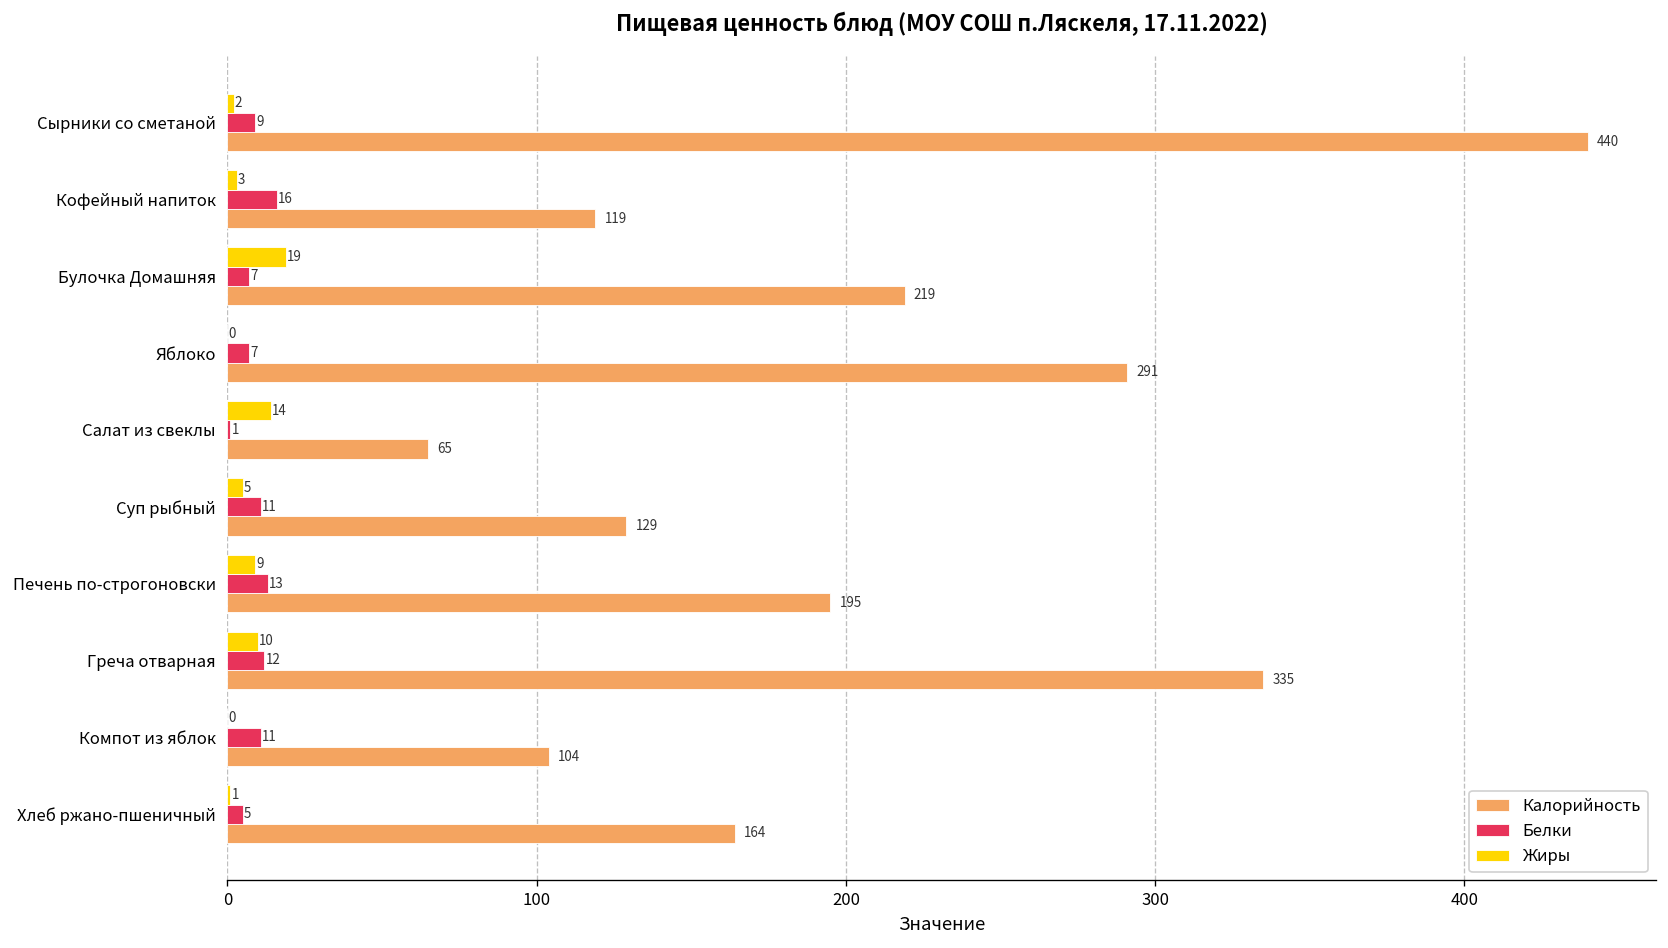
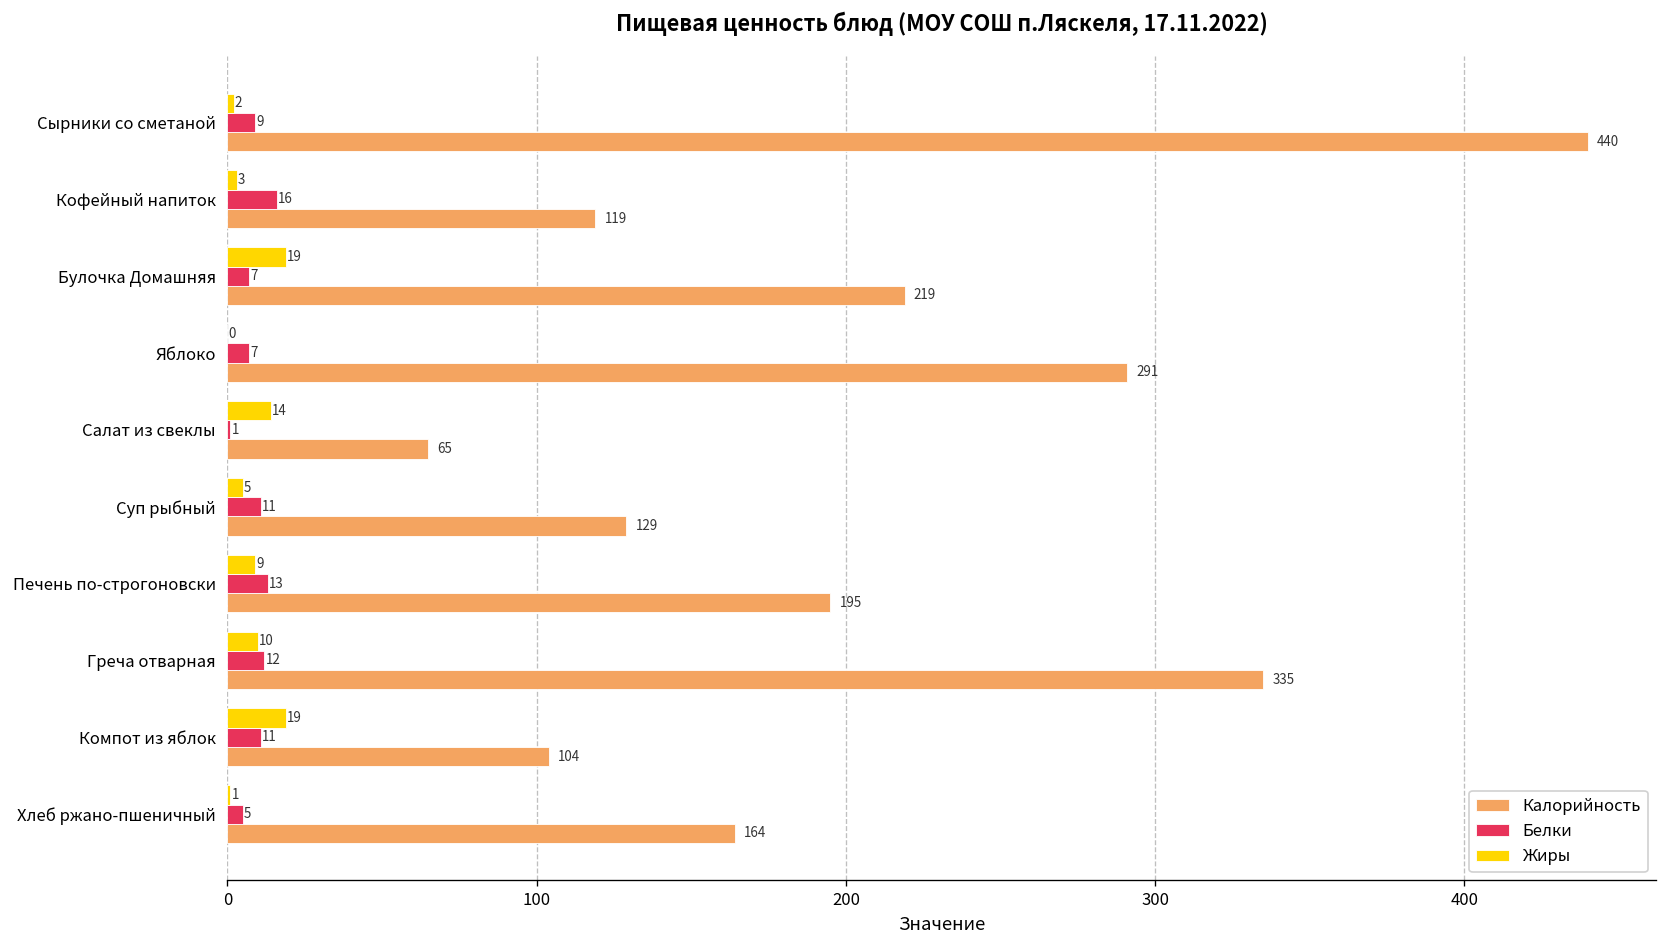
  {
    "Калорийность": {
      "Сырники со сметаной": 440,
      "Кофейный напиток": 119,
      "Булочка Домашняя": 219,
      "Яблоко": 291,
      "Салат из свеклы": 65,
      "Суп рыбный": 129,
      "Печень по-строгоновски": 195,
      "Греча отварная": 335,
      "Компот из яблок": 104,
      "Хлеб ржано-пшеничный": 164
    },
    "Белки": {
      "Сырники со сметаной": 9,
      "Кофейный напиток": 16,
      "Булочка Домашняя": 7,
      "Яблоко": 7,
      "Салат из свеклы": 1,
      "Суп рыбный": 11,
      "Печень по-строгоновски": 13,
      "Греча отварная": 12,
      "Компот из яблок": 11,
      "Хлеб ржано-пшеничный": 5
    },
    "Жиры": {
      "Сырники со сметаной": 2,
      "Кофейный напиток": 3,
      "Булочка Домашняя": 19,
      "Яблоко": 0,
      "Салат из свеклы": 14,
      "Суп рыбный": 5,
      "Печень по-строгоновски": 9,
      "Греча отварная": 10,
-     "Компот из яблок": 0,
+     "Компот из яблок": 19,
      "Хлеб ржано-пшеничный": 1
    }
  }
